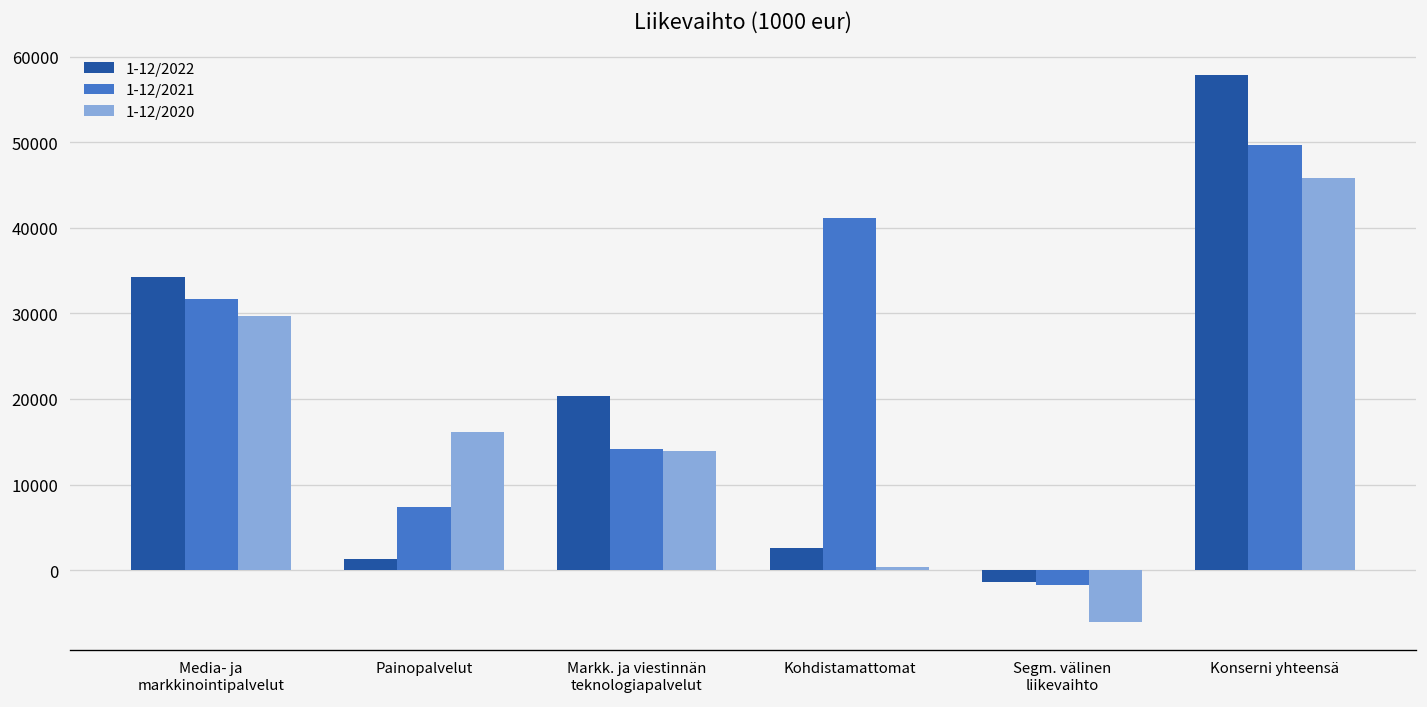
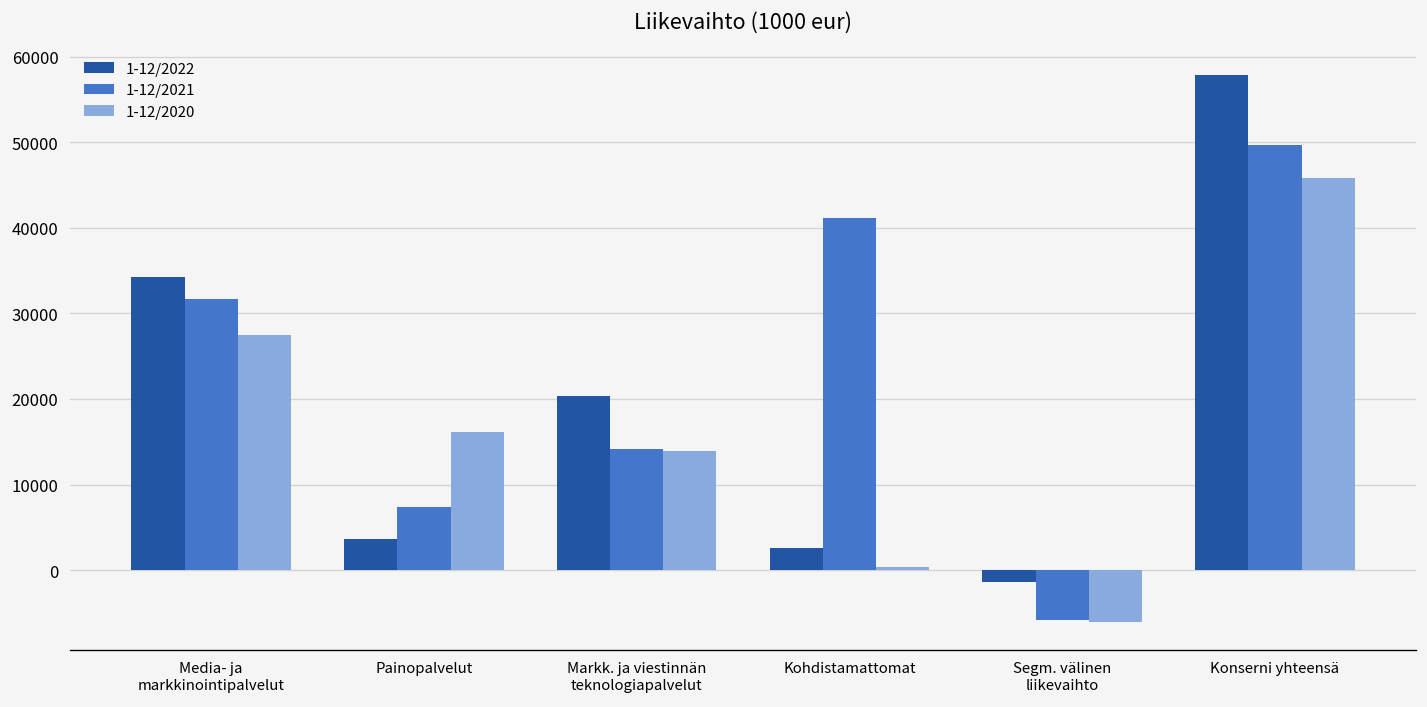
  {
    "1-12/2022": {
      "Media- ja markkinointipalvelut": 34000,
-     "Painopalvelut": 1000,
+     "Painopalvelut": 4000,
      "Markk. ja viestinnän teknologiapalvelut": 20000,
      "Kohdistamattomat": 3000,
      "Segm. välinen liikevaihto": -1000,
      "Konserni yhteensä": 58000
    },
    "1-12/2021": {
      "Media- ja markkinointipalvelut": 32000,
      "Painopalvelut": 7000,
      "Markk. ja viestinnän teknologiapalvelut": 14000,
      "Kohdistamattomat": 41000,
-     "Segm. välinen liikevaihto": -2000,
+     "Segm. välinen liikevaihto": -6000,
      "Konserni yhteensä": 50000
    },
    "1-12/2020": {
-     "Media- ja markkinointipalvelut": 30000,
+     "Media- ja markkinointipalvelut": 28000,
      "Painopalvelut": 16000,
      "Markk. ja viestinnän teknologiapalvelut": 14000,
      "Kohdistamattomat": 0,
      "Segm. välinen liikevaihto": -6000,
      "Konserni yhteensä": 46000
    }
  }
